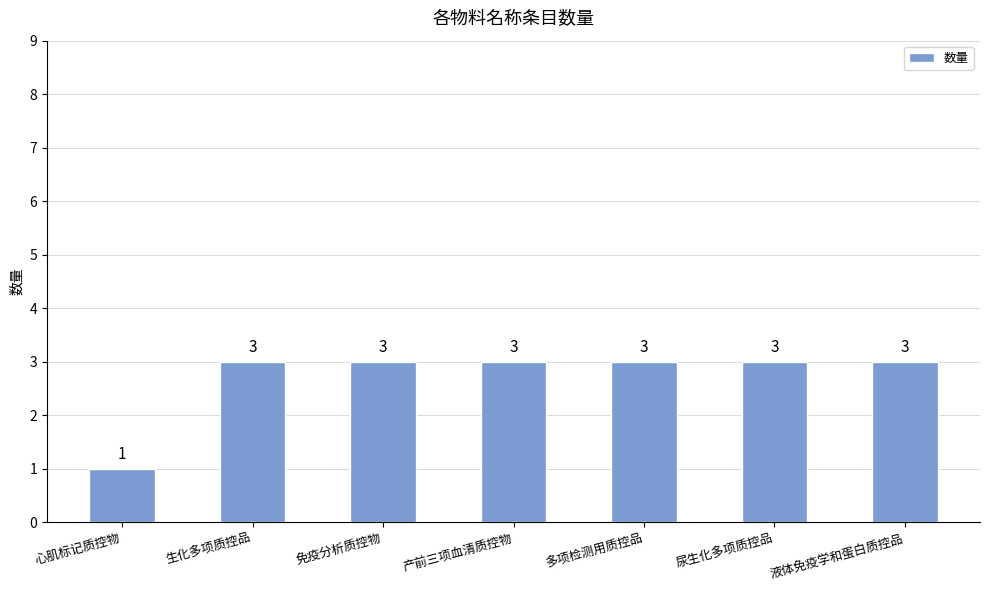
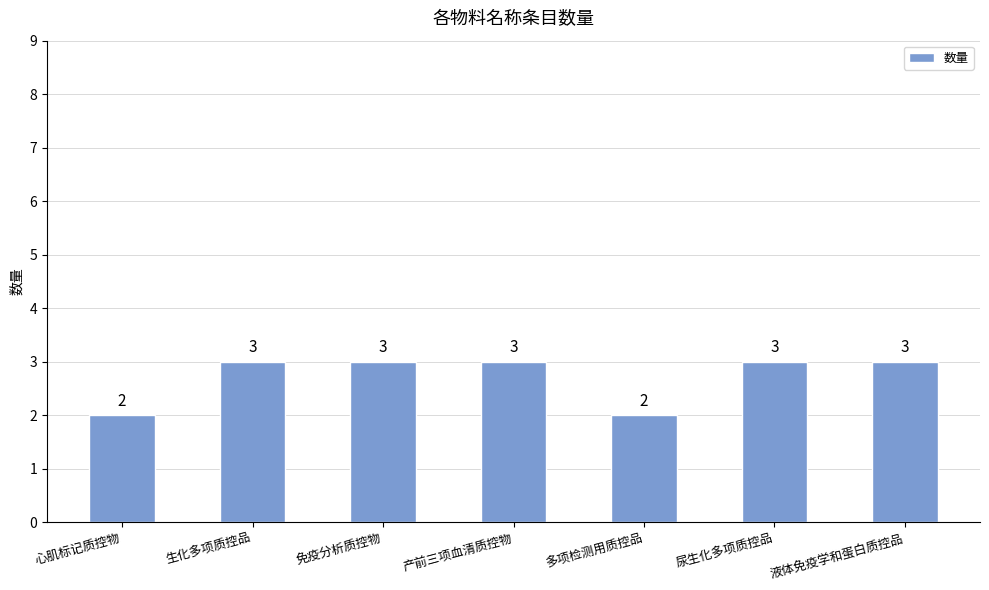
  {
-   "心肌标记质控物": 1,
+   "心肌标记质控物": 2,
    "生化多项质控品": 3,
    "免疫分析质控物": 3,
    "产前三项血清质控物": 3,
-   "多项检测用质控品": 3,
+   "多项检测用质控品": 2,
    "尿生化多项质控品": 3,
    "液体免疫学和蛋白质控品": 3
  }
